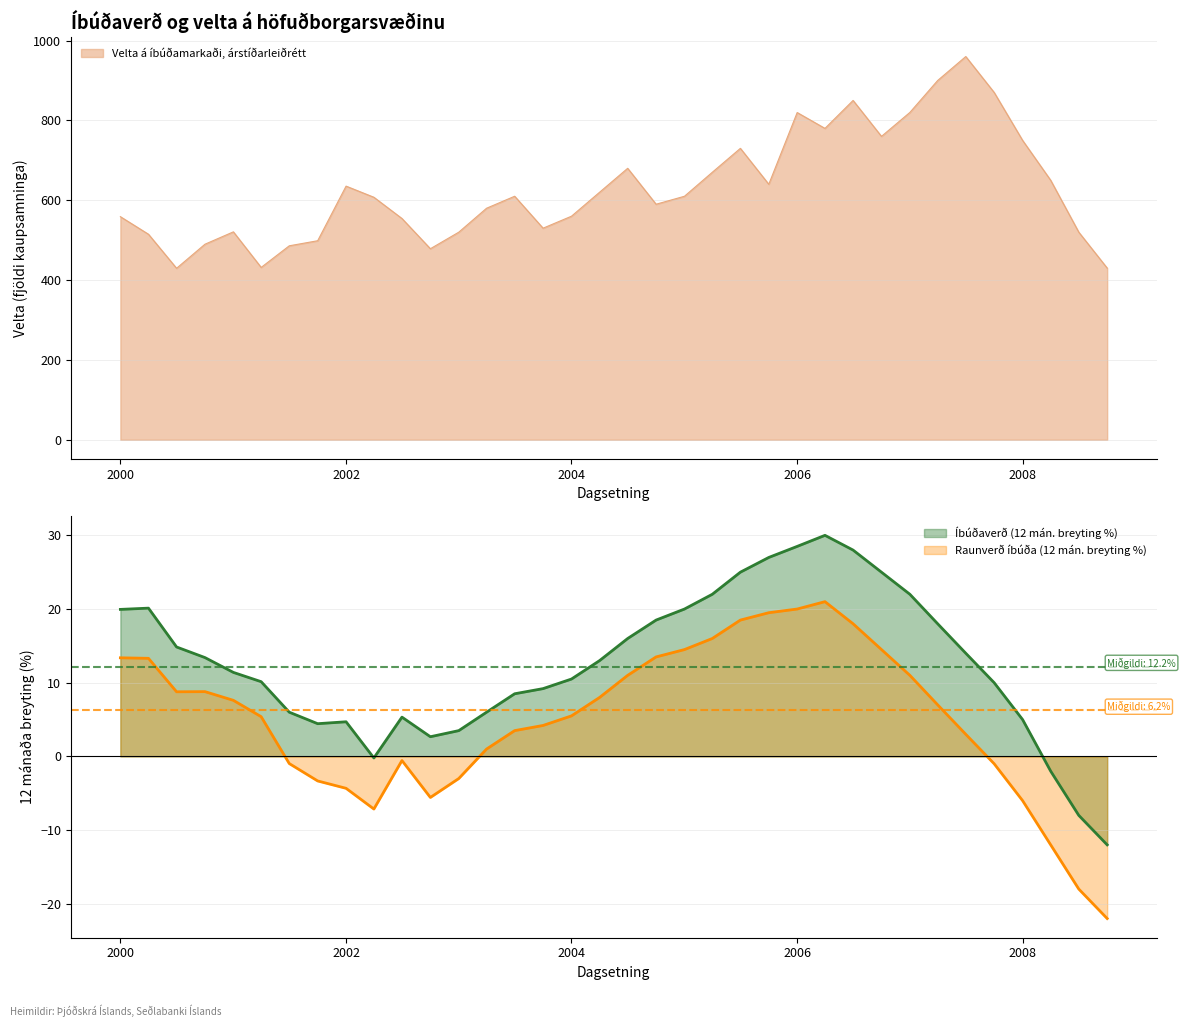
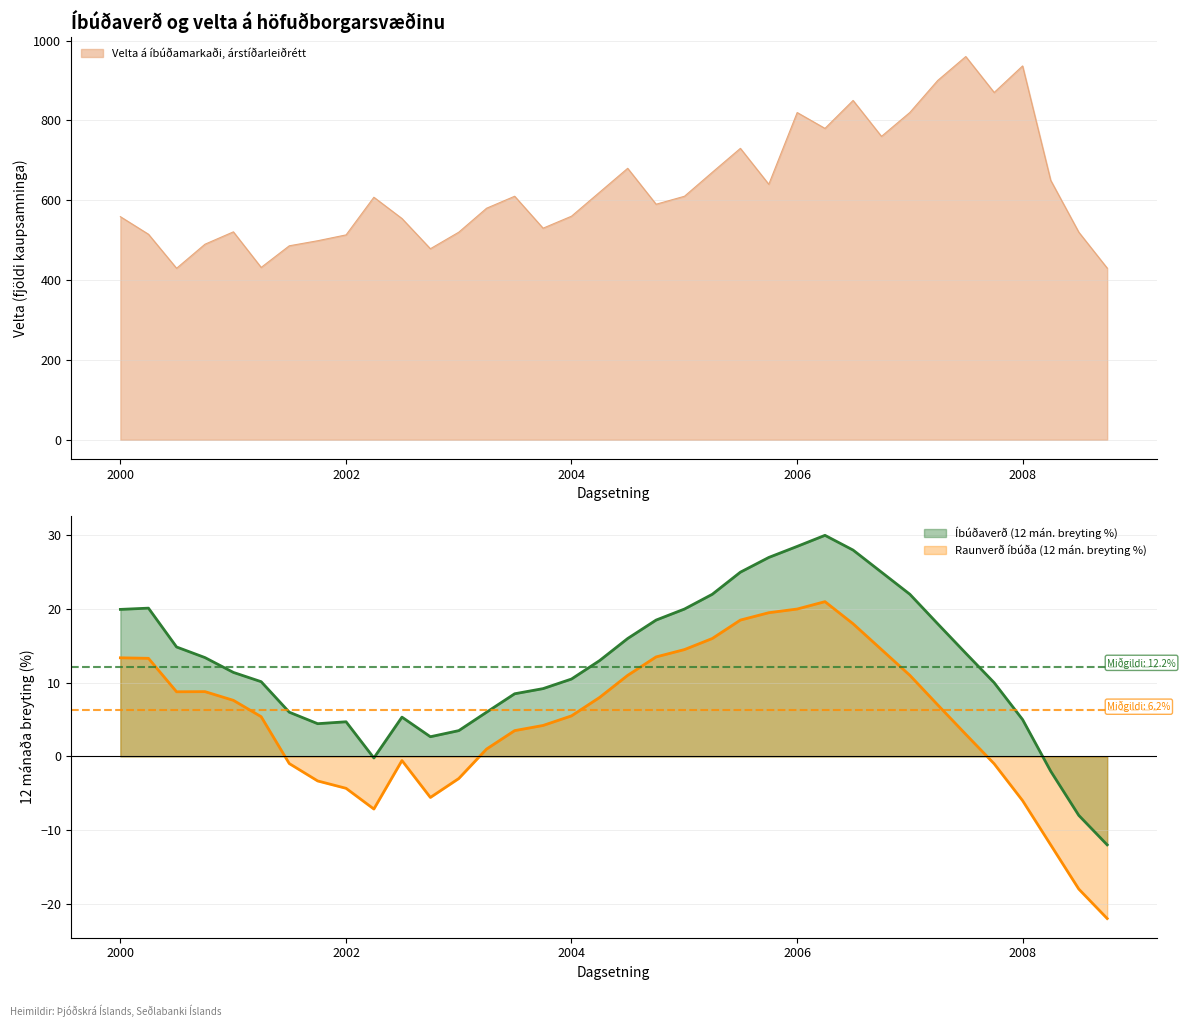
  {
    "Íbúðaverð og velta á höfuðborgarsvæðinu": {
      "2000": 560,
-     "2002": 640,
+     "2002": 510,
      "2004": 560,
      "2006": 820,
-     "2008": 750
+     "2008": 940
    }
  }
